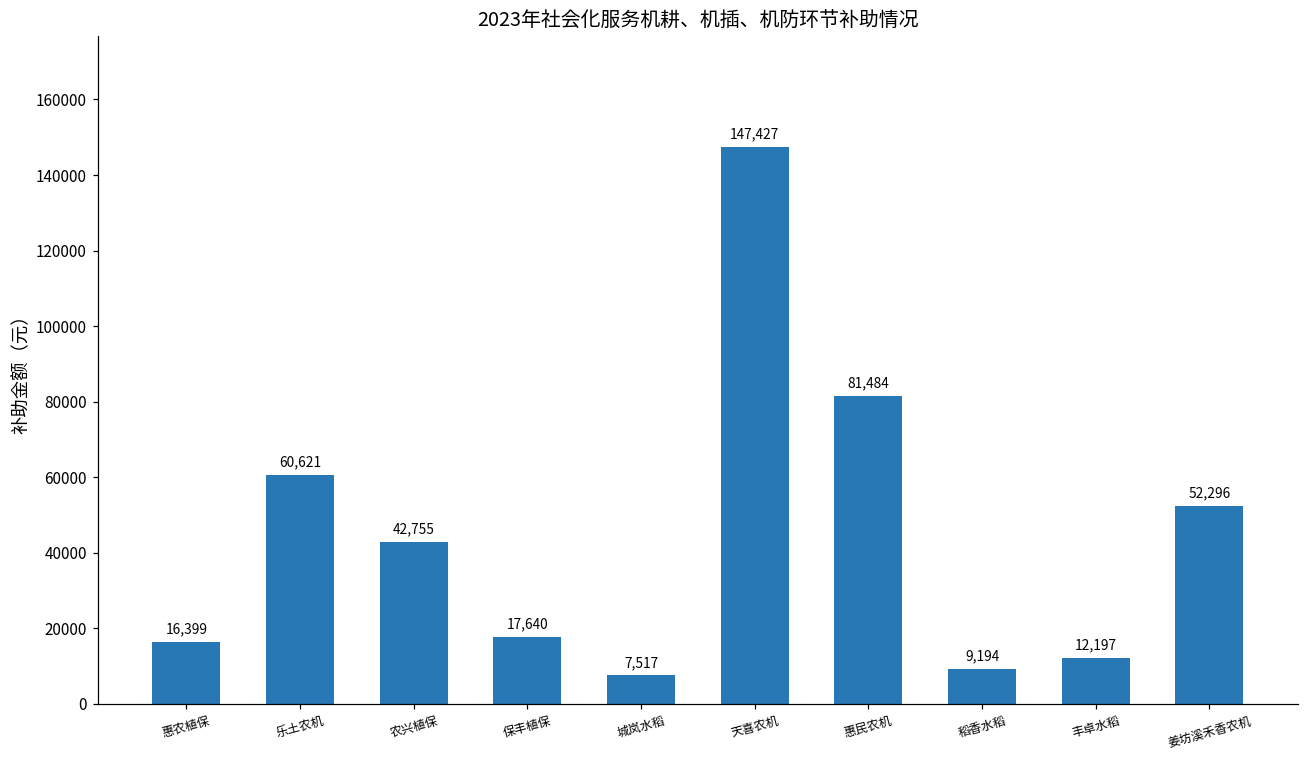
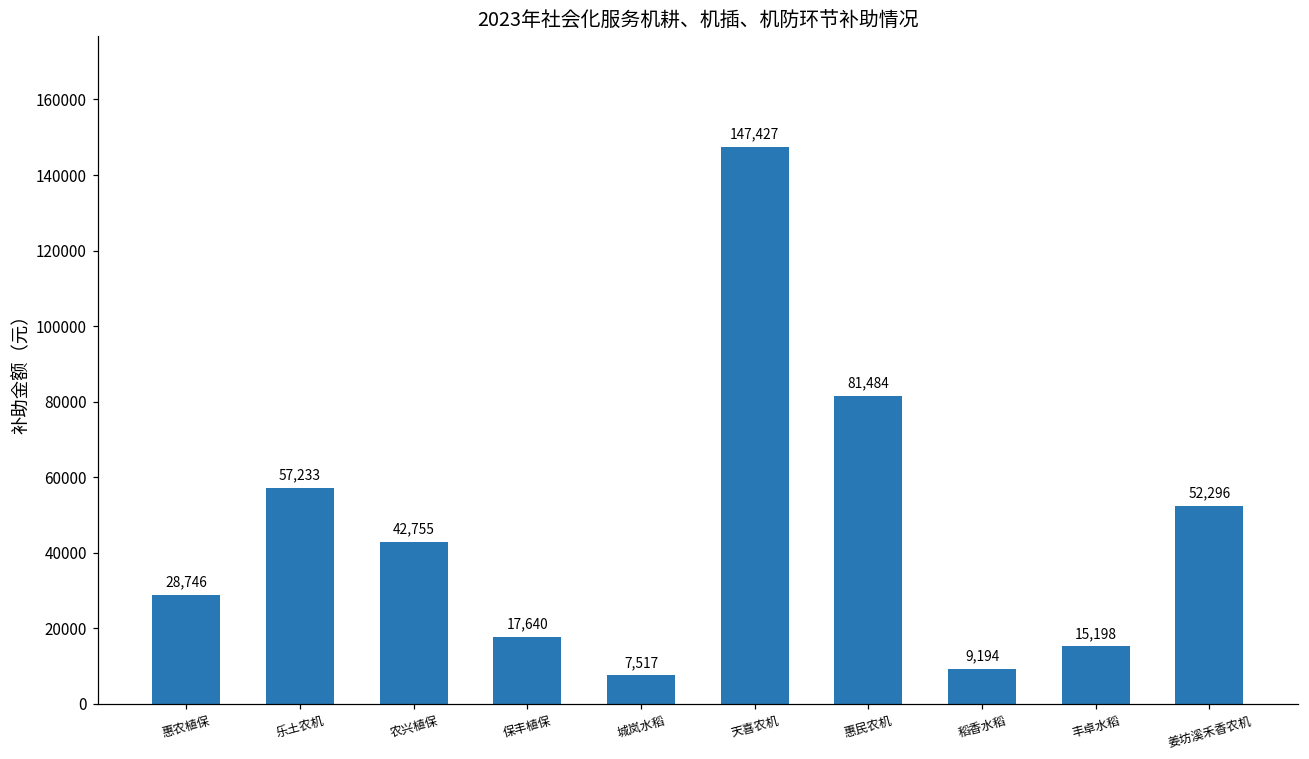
  {
-   "惠农植保": "16,399",
-   "乐土农机": "60,621",
+   "惠农植保": "28,746",
+   "乐土农机": "57,233",
    "农兴植保": "42,755",
    "保丰植保": "17,640",
    "城岚水稻": "7,517",
    "天喜农机": "147,427",
    "惠民农机": "81,484",
    "稻香水稻": "9,194",
-   "丰卓水稻": "12,197",
+   "丰卓水稻": "15,198",
    "姜坊溪禾香农机": "52,296"
  }
